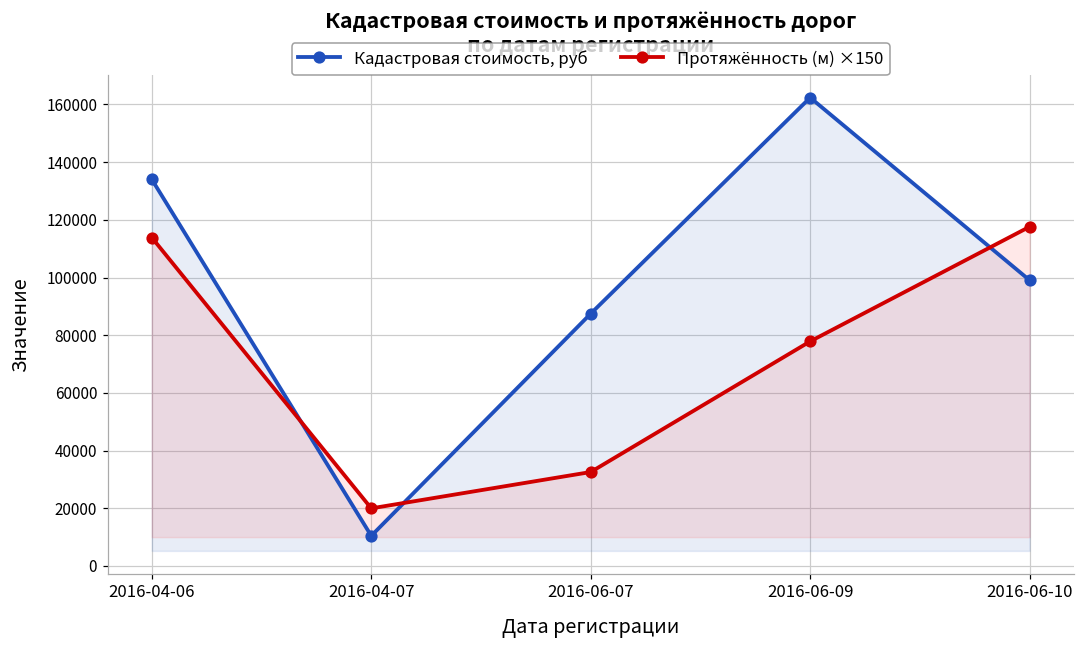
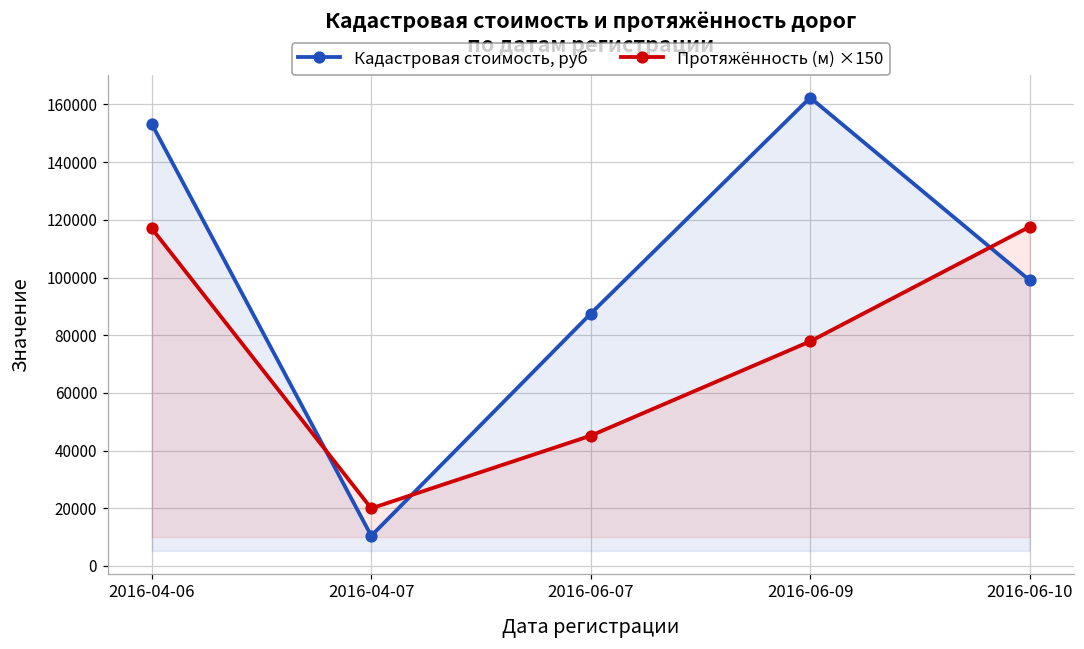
  {
    "Кадастровая стоимость, руб": {
-     "2016-04-06": 134000,
+     "2016-04-06": 153000,
      "2016-04-07": 10000,
      "2016-06-07": 87000,
      "2016-06-09": 162000,
      "2016-06-10": 99000
    },
    "Протяжённость (м) ×150": {
-     "2016-04-06": 114000,
+     "2016-04-06": 117000,
      "2016-04-07": 20000,
-     "2016-06-07": 33000,
+     "2016-06-07": 45000,
      "2016-06-09": 78000,
      "2016-06-10": 118000
    }
  }
